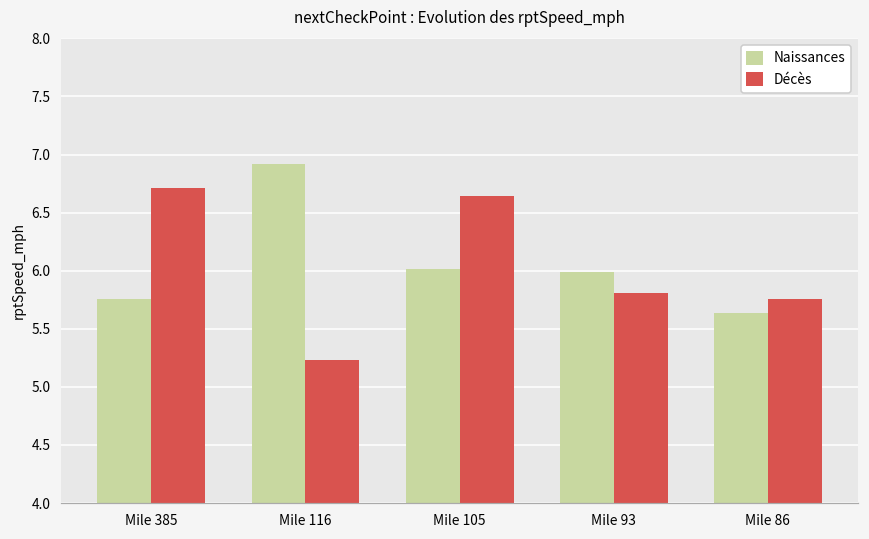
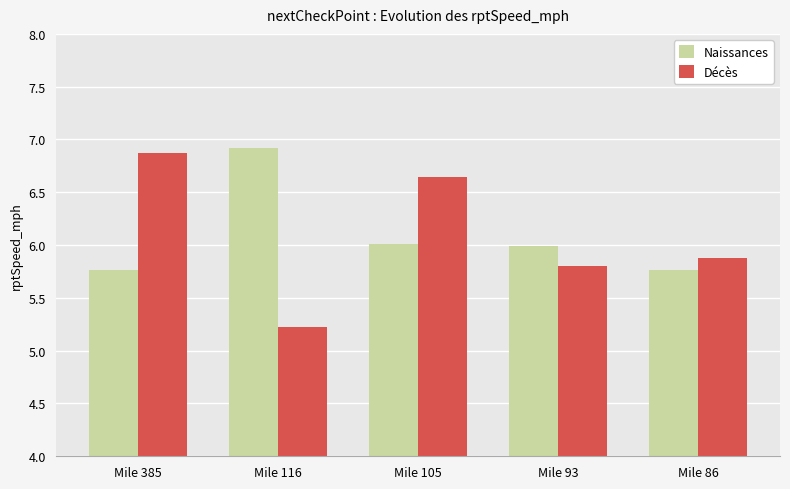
  {
    "Naissances": {
      "Mile 385": 5.76,
      "Mile 116": 6.92,
      "Mile 105": 6.01,
      "Mile 93": 5.99,
-     "Mile 86": 5.63
+     "Mile 86": 5.76
    },
    "Décès": {
-     "Mile 385": 6.71,
+     "Mile 385": 6.88,
      "Mile 116": 5.23,
      "Mile 105": 6.65,
      "Mile 93": 5.81,
-     "Mile 86": 5.76
+     "Mile 86": 5.88
    }
  }
